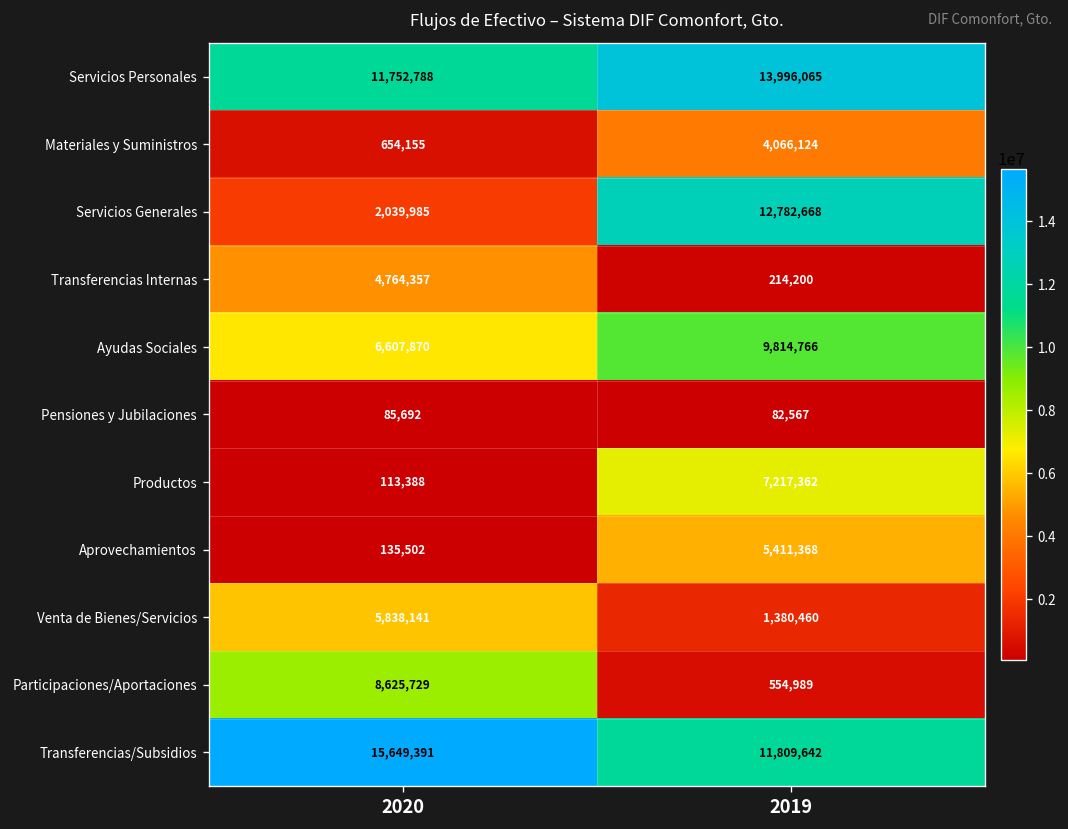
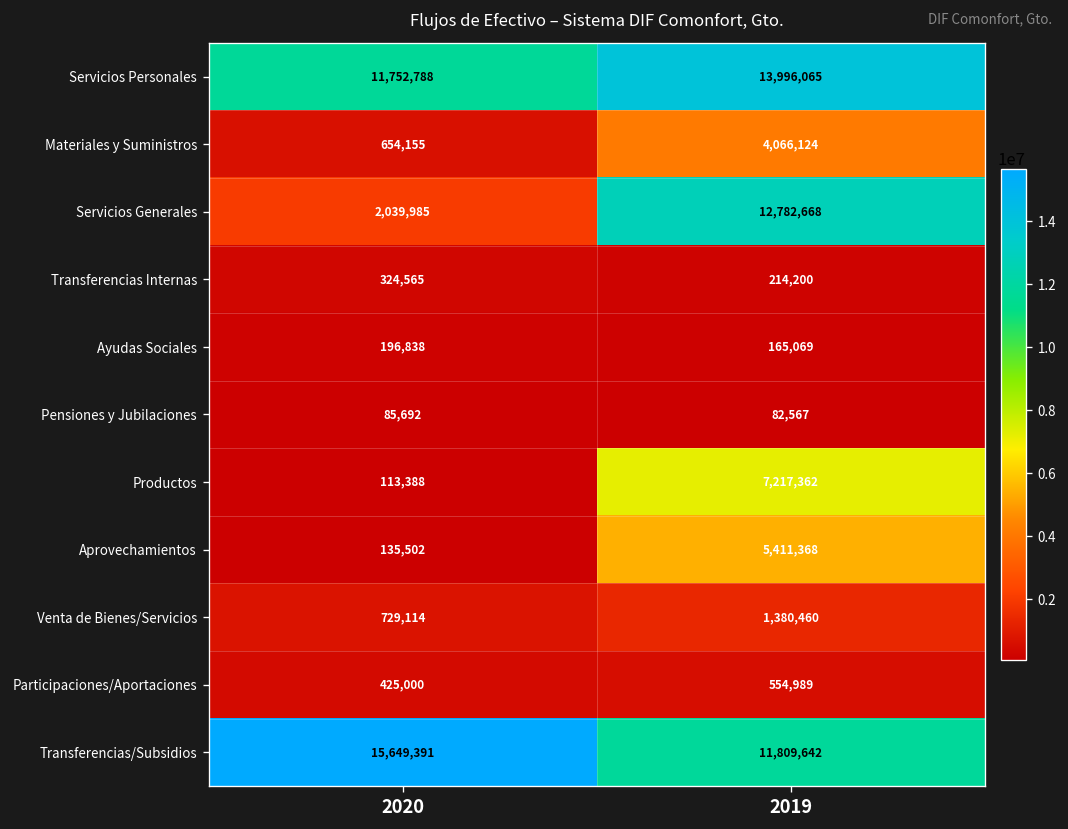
  {
    "Servicios Personales": {
      "2020": "11,752,788",
      "2019": "13,996,065"
    },
    "Materiales y Suministros": {
      "2020": "654,155",
      "2019": "4,066,124"
    },
    "Servicios Generales": {
      "2020": "2,039,985",
      "2019": "12,782,668"
    },
    "Transferencias Internas": {
-     "2020": "4,764,357",
+     "2020": "324,565",
      "2019": "214,200"
    },
    "Ayudas Sociales": {
-     "2020": "6,607,870",
-     "2019": "9,814,766"
+     "2020": "196,838",
+     "2019": "165,069"
    },
    "Pensiones y Jubilaciones": {
      "2020": "85,692",
      "2019": "82,567"
    },
    "Productos": {
      "2020": "113,388",
      "2019": "7,217,362"
    },
    "Aprovechamientos": {
      "2020": "135,502",
      "2019": "5,411,368"
    },
    "Venta de Bienes/Servicios": {
-     "2020": "5,838,141",
+     "2020": "729,114",
      "2019": "1,380,460"
    },
    "Participaciones/Aportaciones": {
-     "2020": "8,625,729",
+     "2020": "425,000",
      "2019": "554,989"
    },
    "Transferencias/Subsidios": {
      "2020": "15,649,391",
      "2019": "11,809,642"
    }
  }
